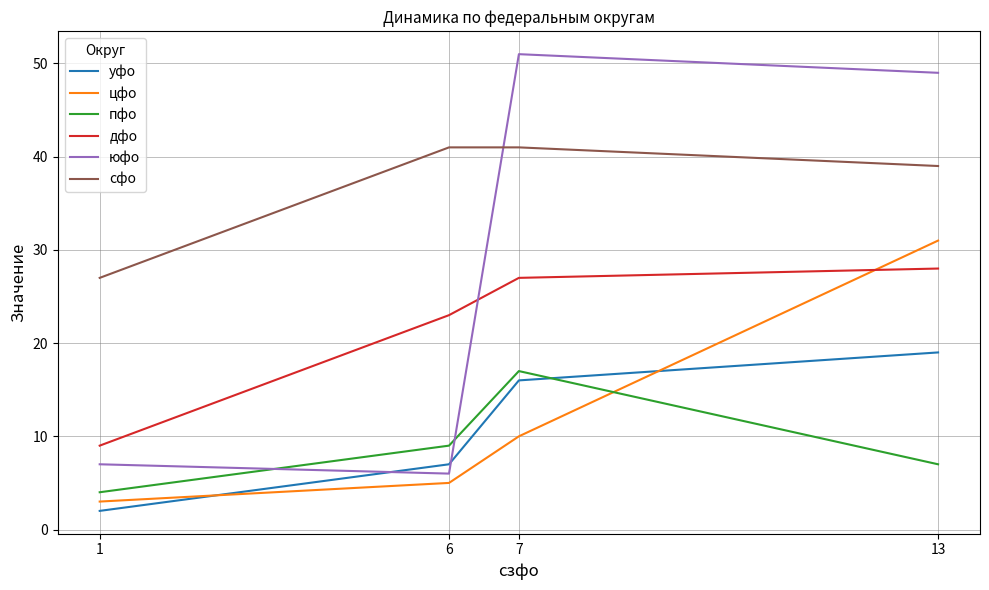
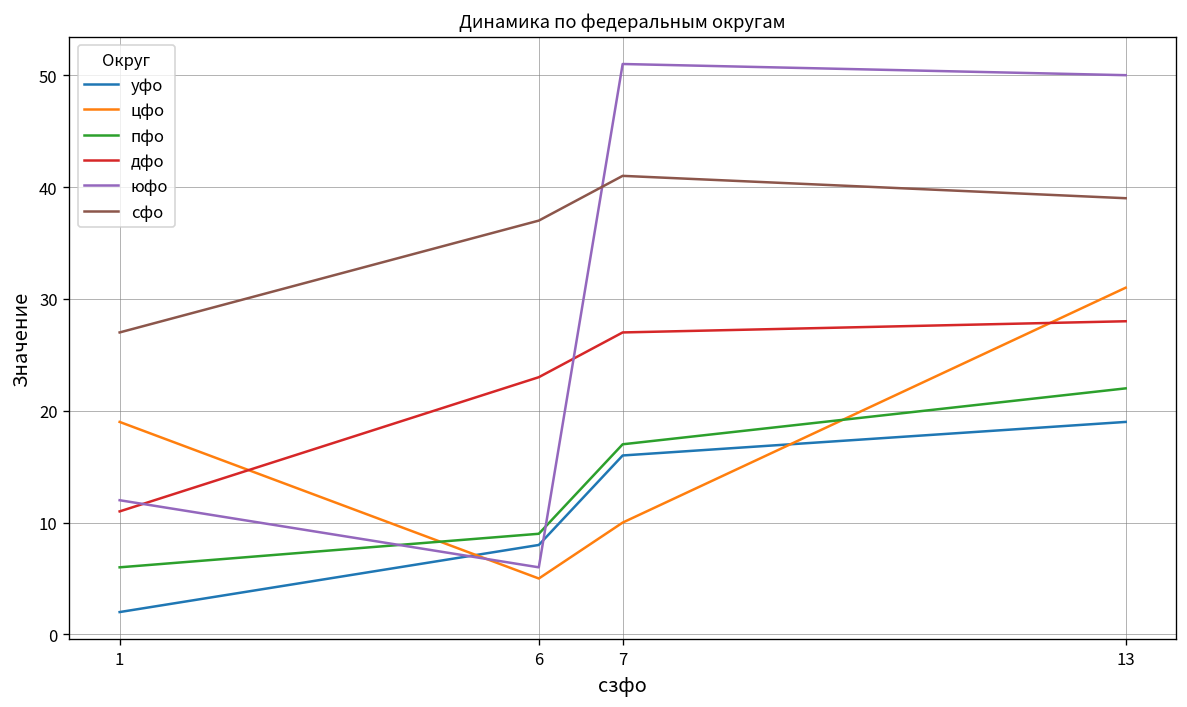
  {
    "уфо": {
      "1": 2,
-     "6": 7,
+     "6": 8,
      "7": 16,
      "13": 19
    },
    "цфо": {
-     "1": 3,
+     "1": 19,
      "6": 5,
      "7": 10,
      "13": 31
    },
    "пфо": {
-     "1": 4,
+     "1": 6,
      "6": 9,
      "7": 17,
-     "13": 7
+     "13": 22
    },
    "дфо": {
-     "1": 9,
+     "1": 11,
      "6": 23,
      "7": 27,
      "13": 28
    },
    "юфо": {
-     "1": 7,
+     "1": 12,
      "6": 6,
      "7": 51,
-     "13": 49
+     "13": 50
    },
    "сфо": {
      "1": 27,
-     "6": 41,
+     "6": 37,
      "7": 41,
      "13": 39
    }
  }
